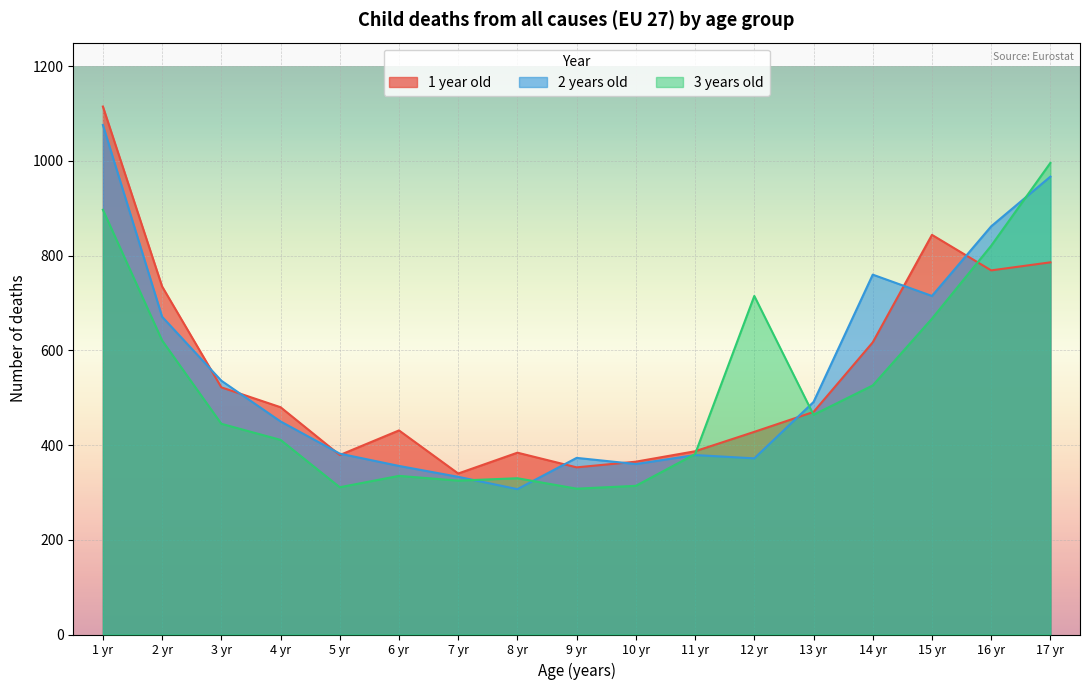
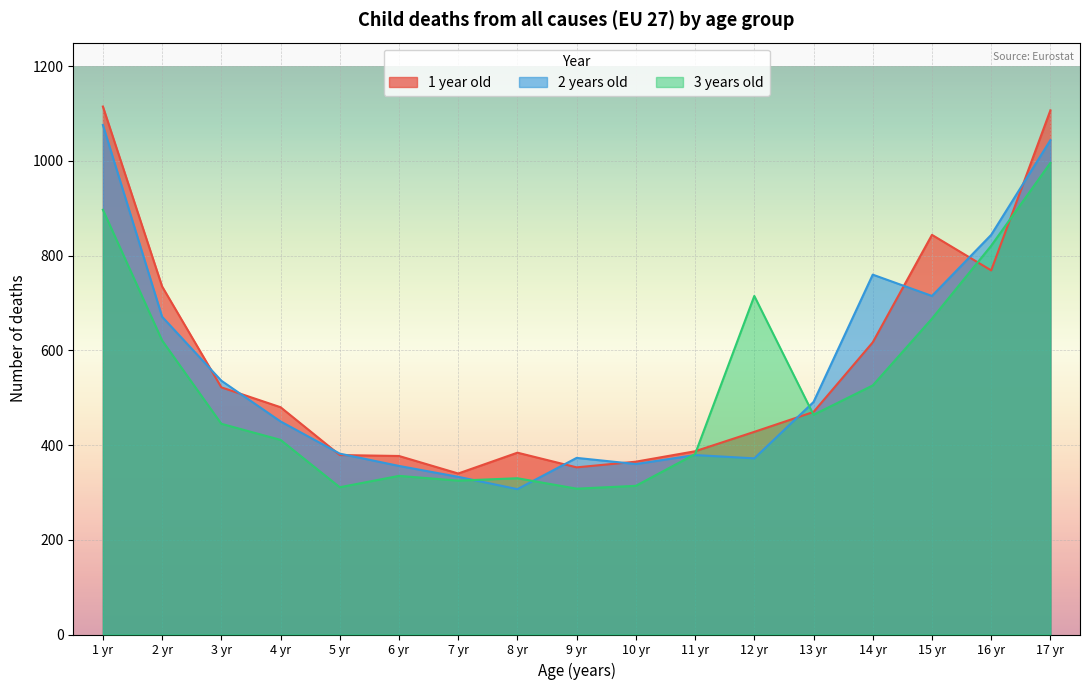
  {
    "1 year old": {
      "1 yr": 1120,
      "2 yr": 740,
      "3 yr": 520,
      "4 yr": 480,
-     "6 yr": 430,
+     "6 yr": 380,
      "7 yr": 340,
      "8 yr": 380,
      "9 yr": 350,
      "11 yr": 390,
      "12 yr": 430,
      "13 yr": 470,
      "14 yr": 620,
      "15 yr": 840,
      "16 yr": 770,
-     "17 yr": 790
+     "17 yr": 1110
    },
    "2 years old": {
      "1 yr": 1080,
      "2 yr": 670,
      "3 yr": 540,
      "4 yr": 450,
      "6 yr": 360,
      "7 yr": 330,
      "8 yr": 310,
      "9 yr": 370,
      "12 yr": 370,
      "13 yr": 490,
      "14 yr": 760,
      "15 yr": 720,
-     "16 yr": 860,
-     "17 yr": 970
+     "16 yr": 840,
+     "17 yr": 1040
    },
    "3 years old": {
      "1 yr": 900,
      "2 yr": 620,
      "3 yr": 450,
      "4 yr": 410,
      "5 yr": 310,
      "6 yr": 340,
      "7 yr": 330,
      "8 yr": 330,
      "9 yr": 310,
      "10 yr": 310,
      "12 yr": 720,
      "13 yr": 460,
      "14 yr": 530,
      "15 yr": 670,
      "16 yr": 820,
      "17 yr": 1000
    }
  }
